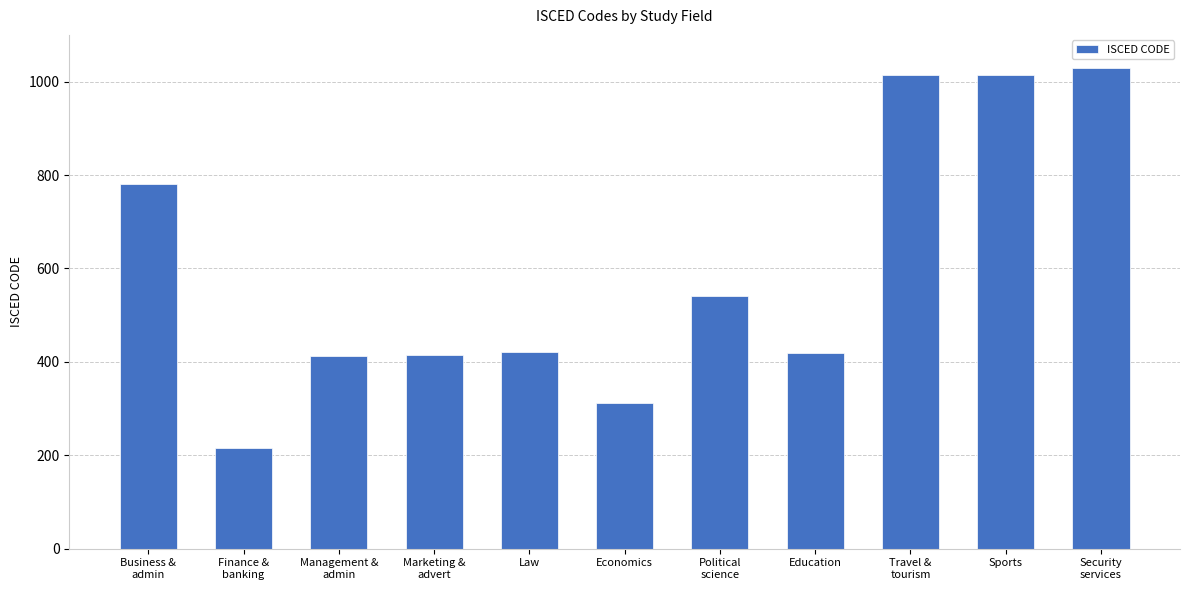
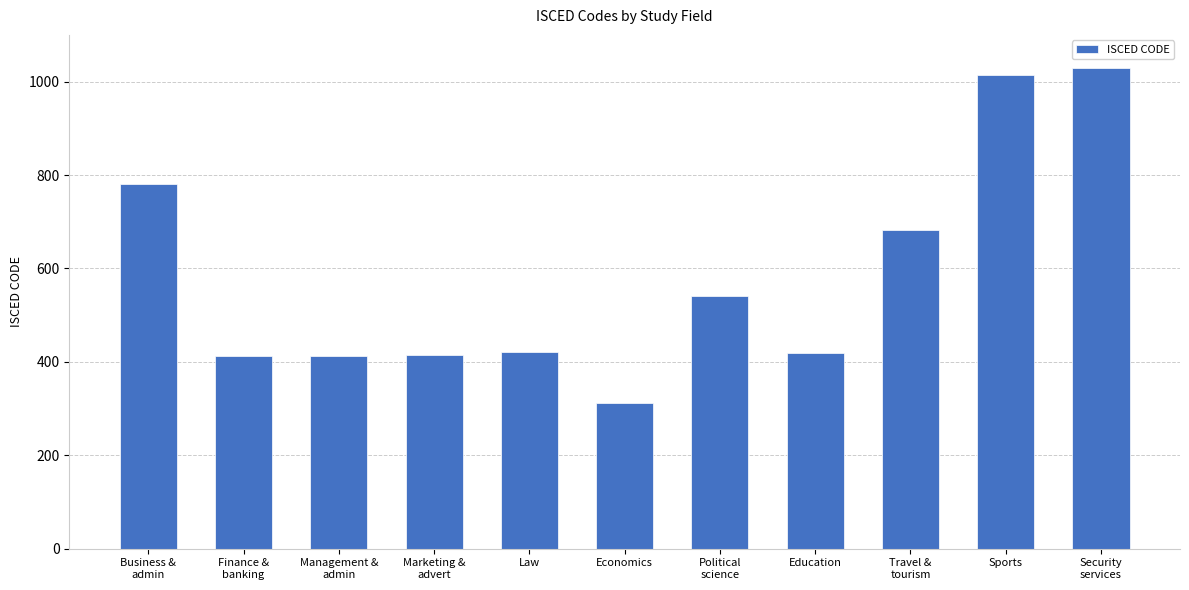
  {
    "Business & admin": 780,
-   "Finance & banking": 220,
+   "Finance & banking": 410,
    "Management & admin": 410,
    "Marketing & advert": 410,
    "Law": 420,
    "Economics": 310,
    "Political science": 540,
    "Education": 420,
-   "Travel & tourism": 1020,
+   "Travel & tourism": 680,
    "Sports": 1010,
    "Security services": 1030
  }
